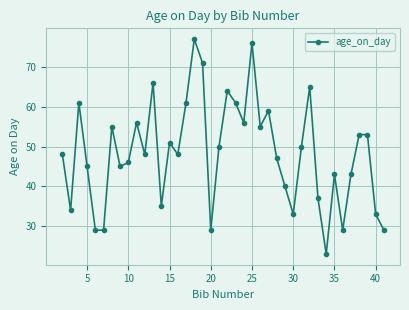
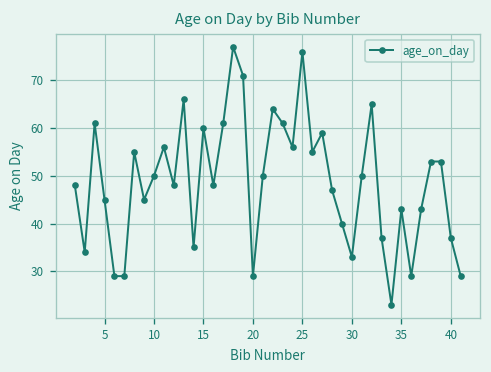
  {
    "5": 45,
-   "10": 46,
-   "15": 51,
+   "10": 50,
+   "15": 60,
    "20": 29,
    "25": 76,
    "30": 33,
    "35": 43,
-   "40": 33
+   "40": 37
  }
